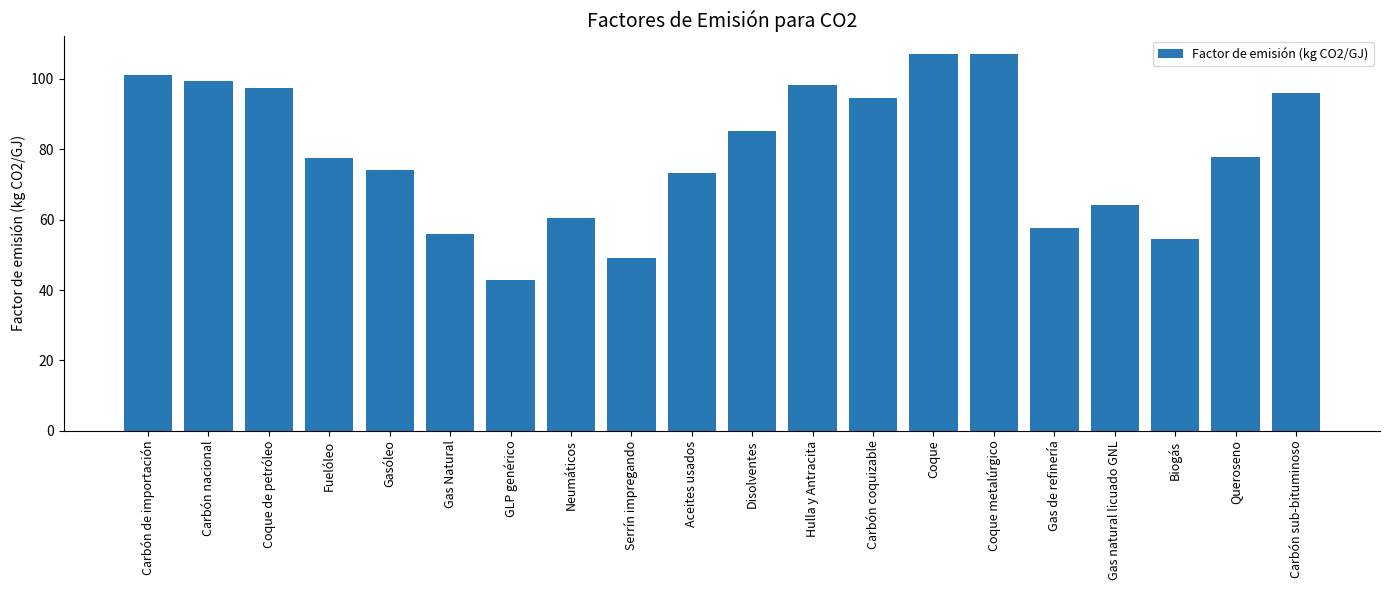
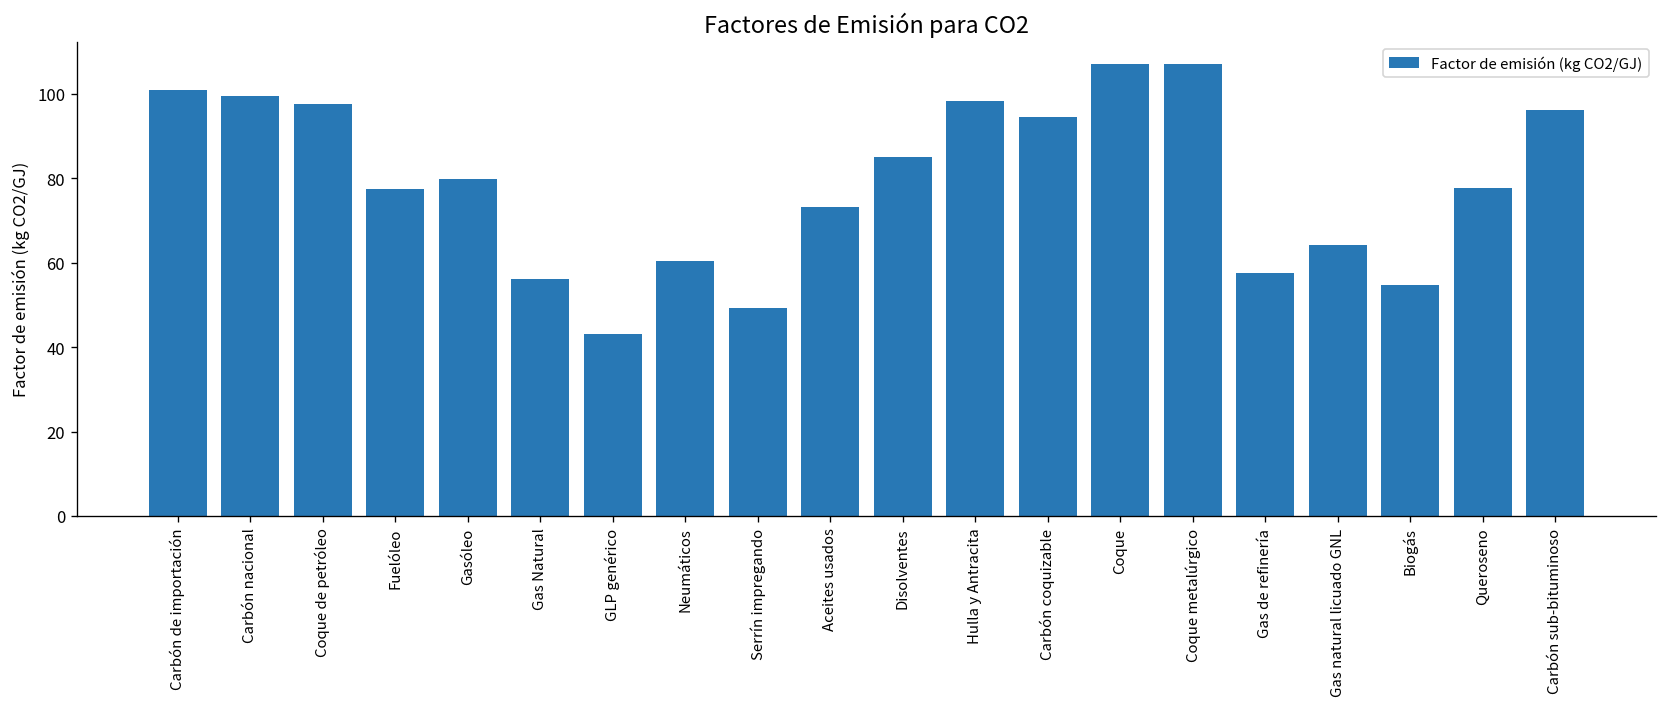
  {
    "Carbón de importación": 101,
    "Carbón nacional": 99,
    "Coque de petróleo": 98,
    "Fuelóleo": 77,
-   "Gasóleo": 74,
+   "Gasóleo": 80,
    "Gas Natural": 56,
    "GLP genérico": 43,
    "Neumáticos": 60,
    "Serrín impregando": 49,
    "Aceites usados": 73,
    "Disolventes": 85,
    "Hulla y Antracita": 98,
    "Carbón coquizable": 95,
    "Coque": 107,
    "Coque metalúrgico": 107,
    "Gas de refinería": 58,
    "Gas natural licuado GNL": 64,
    "Biogás": 55,
    "Queroseno": 78,
    "Carbón sub-bituminoso": 96
  }
